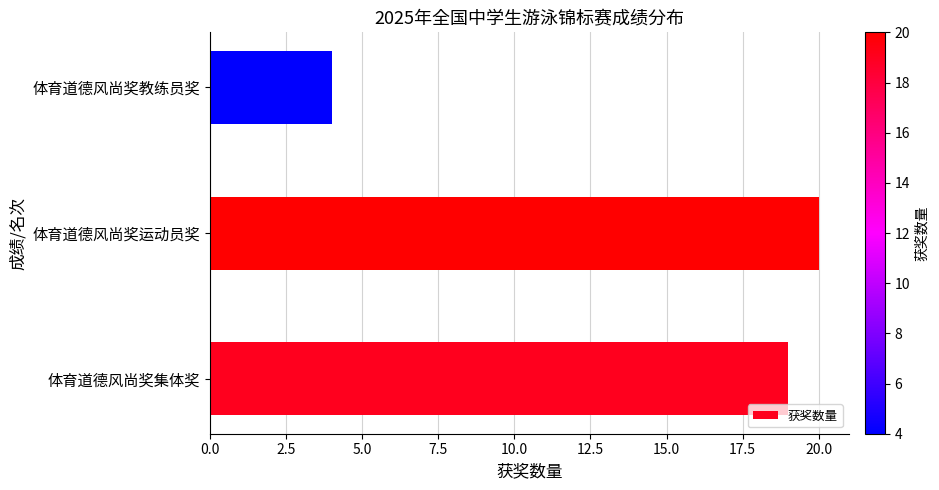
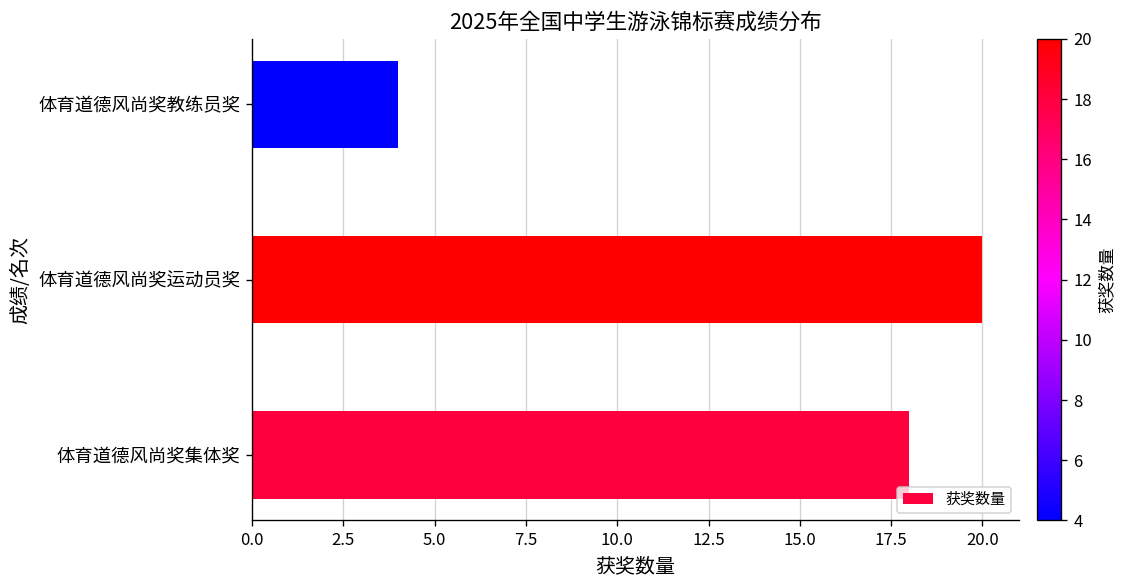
  {
    "体育道德风尚奖教练员奖": 4,
    "体育道德风尚奖运动员奖": 20,
-   "体育道德风尚奖集体奖": 19
+   "体育道德风尚奖集体奖": 18
  }
